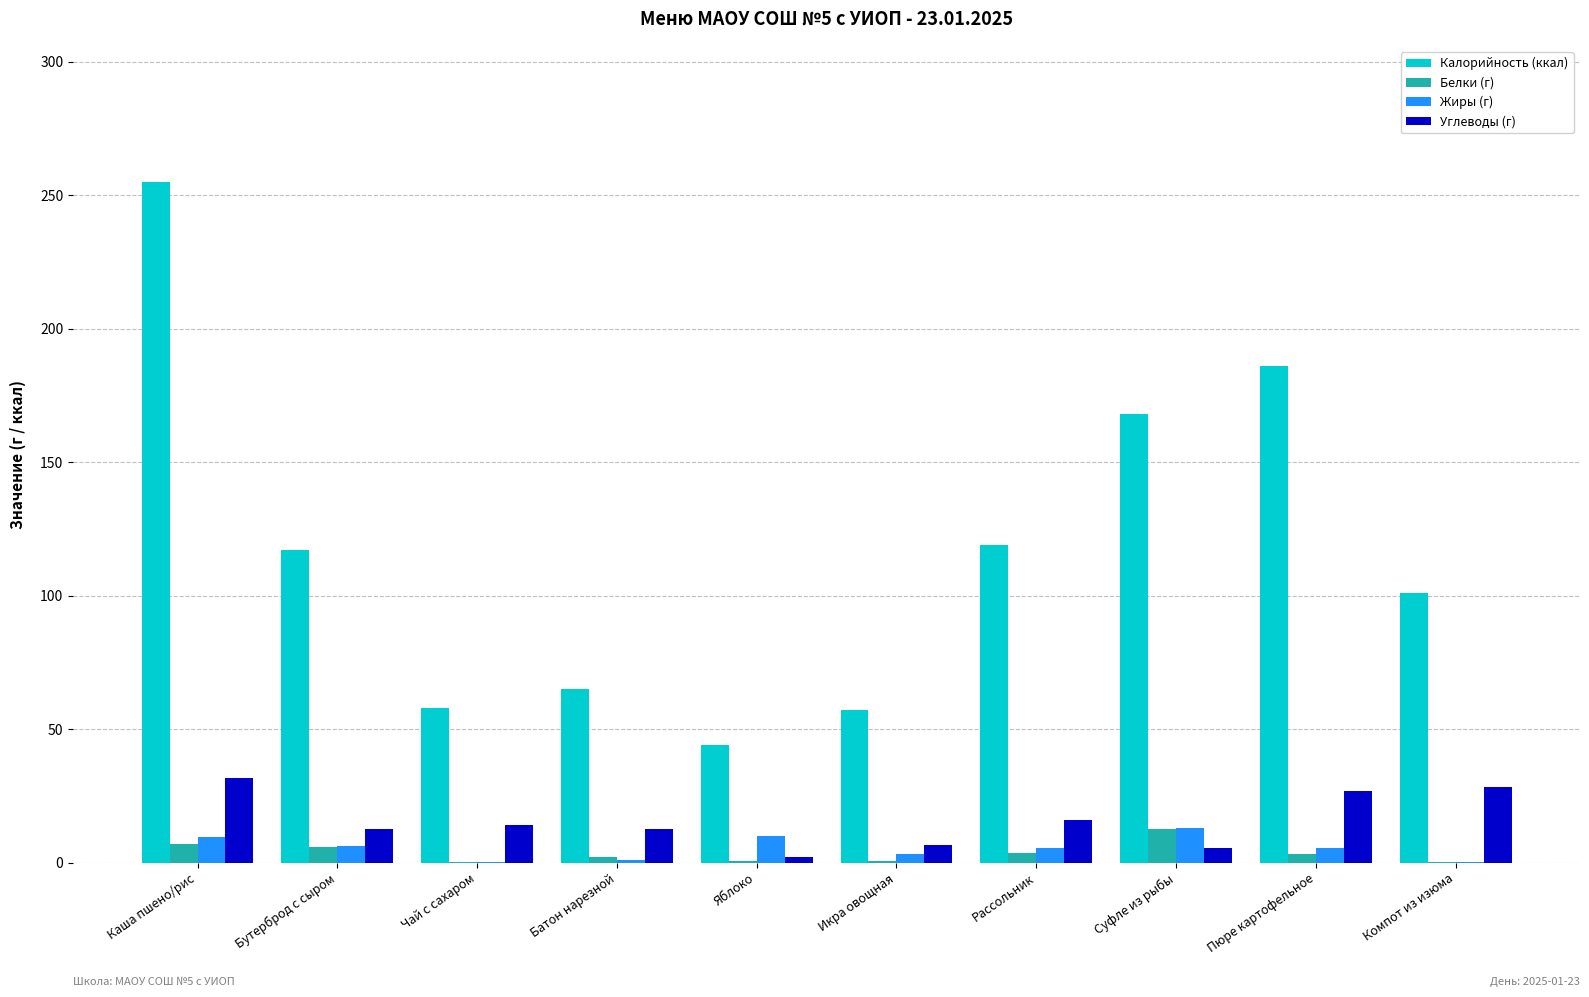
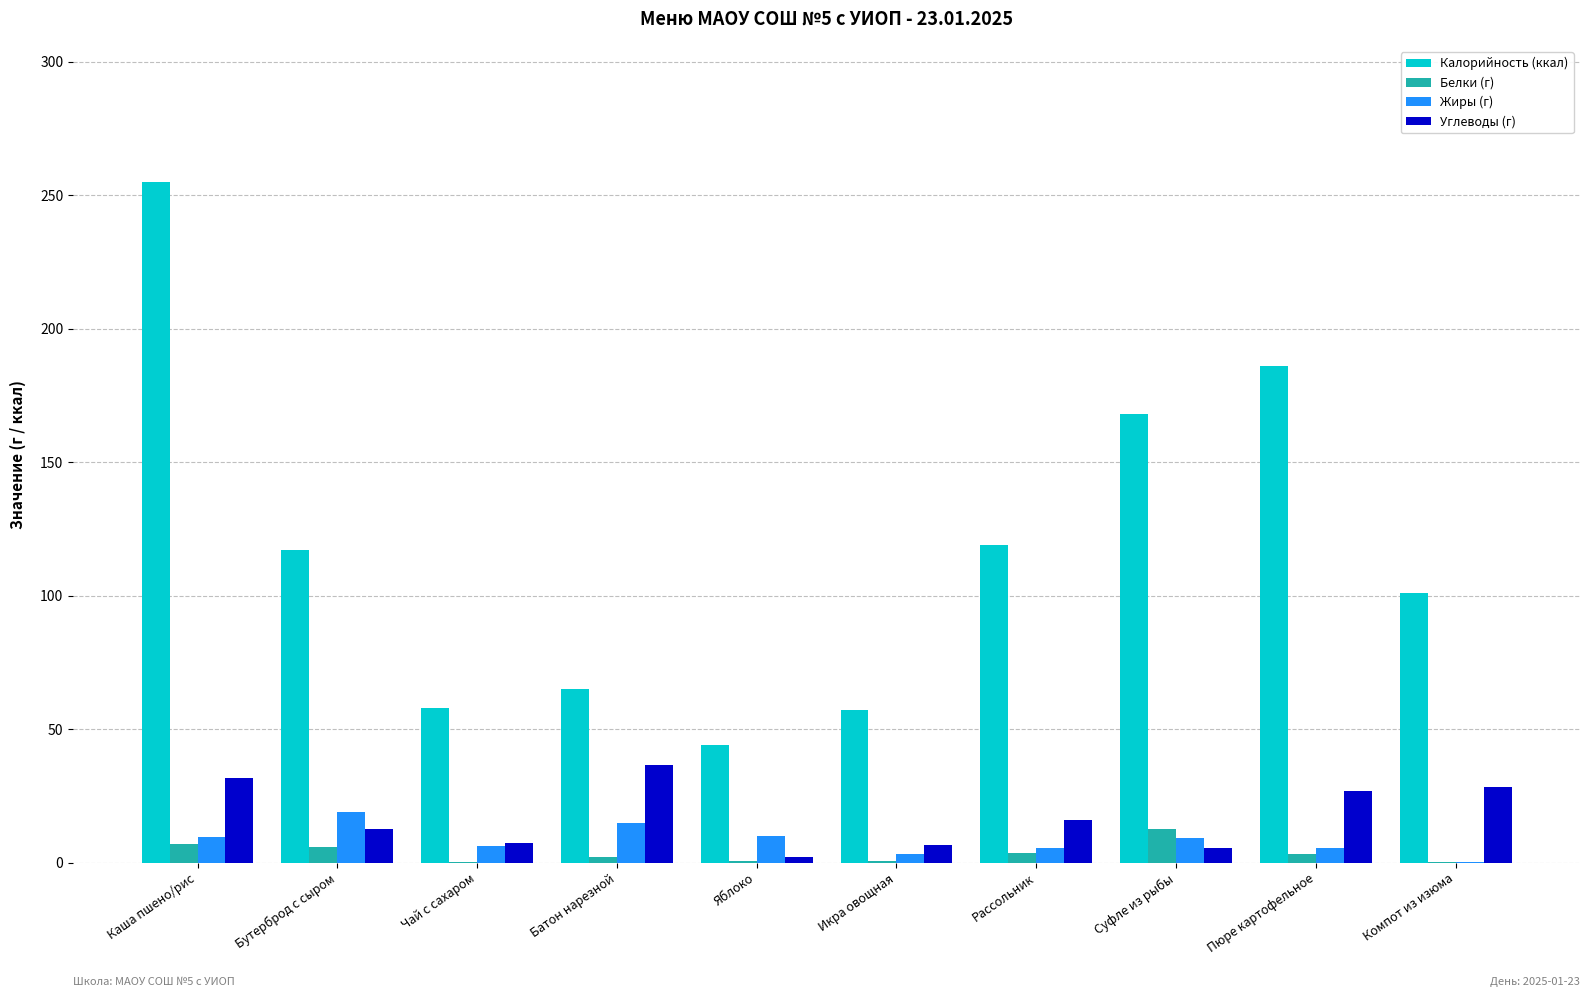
  {
    "Жиры (г)": {
      "Каша пшено/рис": 10,
-     "Бутерброд с сыром": 6,
-     "Чай с сахаром": 0,
-     "Батон нарезной": 1,
+     "Бутерброд с сыром": 19,
+     "Чай с сахаром": 6,
+     "Батон нарезной": 15,
      "Яблоко": 10,
      "Икра овощная": 3,
      "Рассольник": 6,
-     "Суфле из рыбы": 13,
+     "Суфле из рыбы": 9,
      "Пюре картофельное": 5
    },
    "Углеводы (г)": {
      "Каша пшено/рис": 32,
      "Бутерброд с сыром": 13,
-     "Чай с сахаром": 14,
-     "Батон нарезной": 13,
+     "Чай с сахаром": 7,
+     "Батон нарезной": 37,
      "Яблоко": 2,
      "Икра овощная": 7,
      "Рассольник": 16,
      "Суфле из рыбы": 6,
      "Пюре картофельное": 27,
      "Компот из изюма": 28
    }
  }
